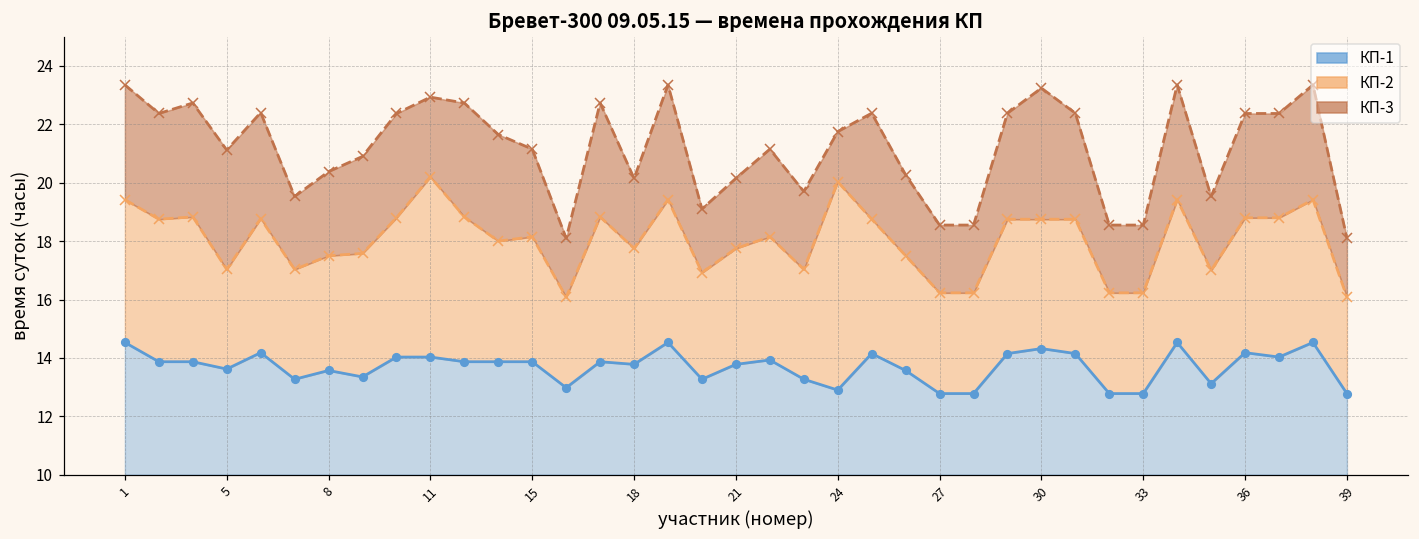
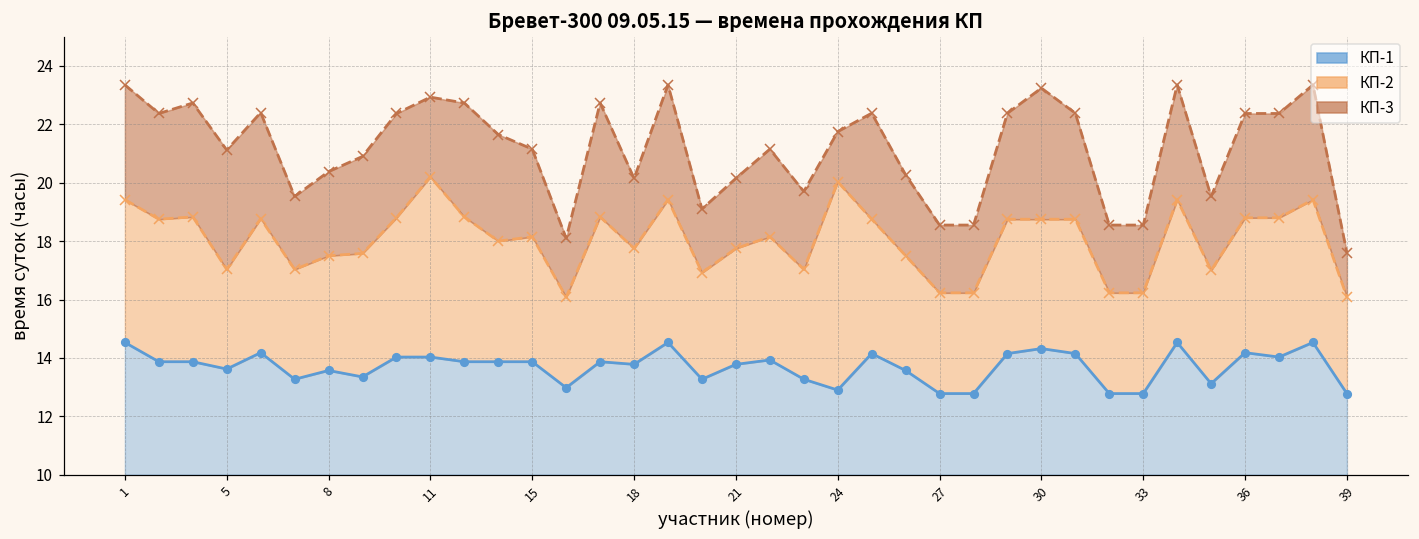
  {
    "КП-1": {
      "1": 14.5,
      "5": 13.6,
      "8": 13.6,
      "11": 14.0,
      "15": 13.9,
      "18": 13.8,
      "21": 13.8,
      "24": 12.9,
      "27": 12.8,
      "30": 14.3,
      "33": 12.8,
      "36": 14.2,
      "39": 12.8
    },
    "КП-2": {
      "1": 19.4,
      "5": 17.0,
      "8": 17.5,
      "11": 20.2,
      "15": 18.2,
      "18": 17.8,
      "21": 17.8,
      "24": 20.0,
      "27": 16.2,
      "30": 18.8,
      "33": 16.2,
      "36": 18.8,
      "39": 16.1
    },
    "КП-3": {
      "1": 23.4,
      "5": 21.1,
      "8": 20.4,
      "11": 22.9,
      "15": 21.2,
      "18": 20.2,
      "21": 20.2,
      "24": 21.8,
      "27": 18.6,
      "30": 23.2,
      "33": 18.6,
      "36": 22.4,
-     "39": 18.1
+     "39": 17.6
    }
  }
